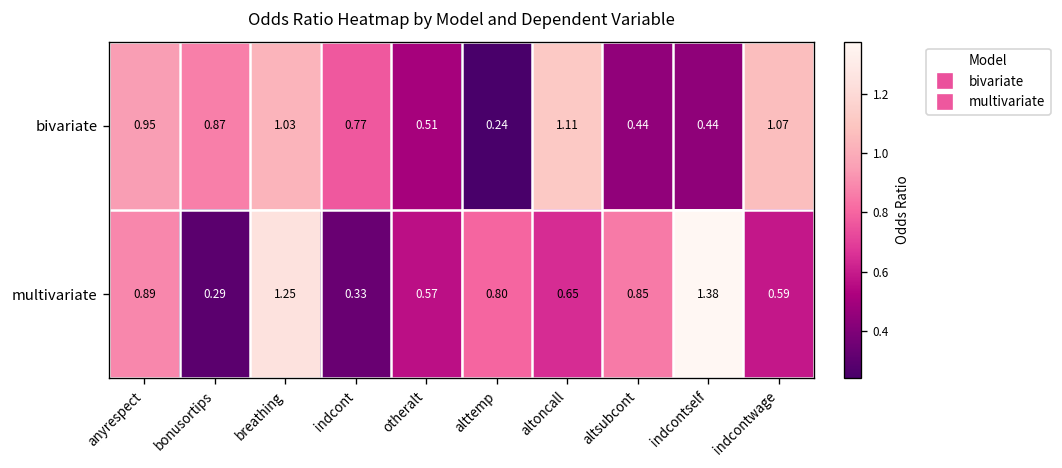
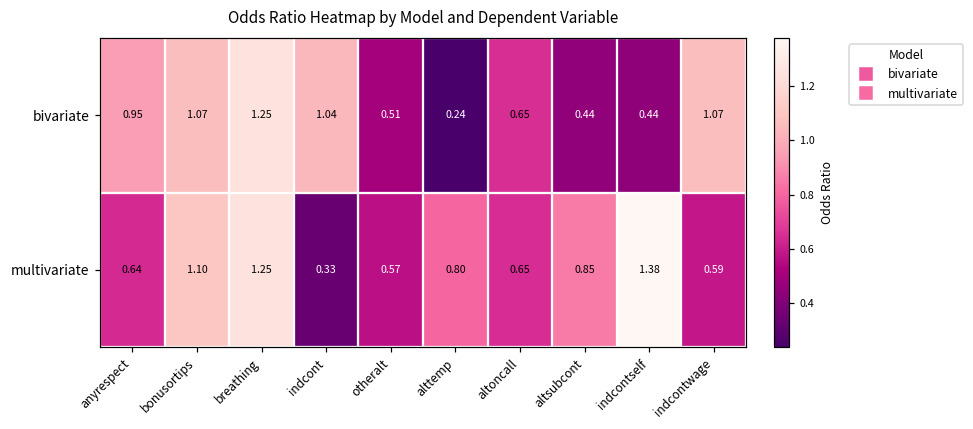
  {
    "bivariate": {
      "anyrespect": 0.95,
-     "bonusortips": 0.87,
-     "breathing": 1.03,
-     "indcont": 0.77,
+     "bonusortips": 1.07,
+     "breathing": 1.25,
+     "indcont": 1.04,
      "otheralt": 0.51,
      "alttemp": 0.24,
-     "altoncall": 1.11,
+     "altoncall": 0.65,
      "altsubcont": 0.44,
      "indcontself": 0.44,
      "indcontwage": 1.07
    },
    "multivariate": {
-     "anyrespect": 0.89,
-     "bonusortips": 0.29,
+     "anyrespect": 0.64,
+     "bonusortips": 1.10,
      "breathing": 1.25,
      "indcont": 0.33,
      "otheralt": 0.57,
      "alttemp": 0.80,
      "altoncall": 0.65,
      "altsubcont": 0.85,
      "indcontself": 1.38,
      "indcontwage": 0.59
    }
  }
